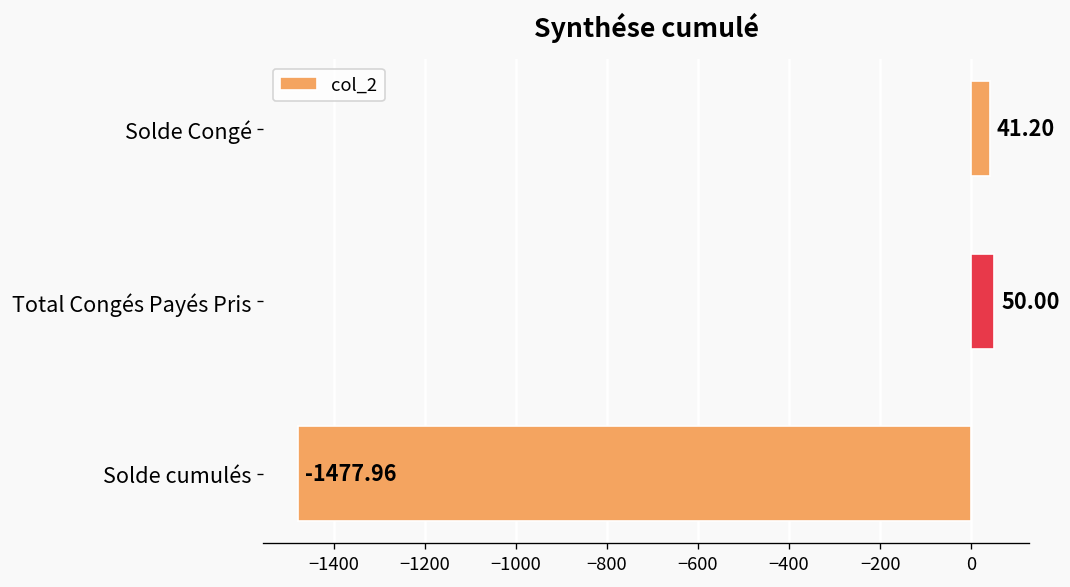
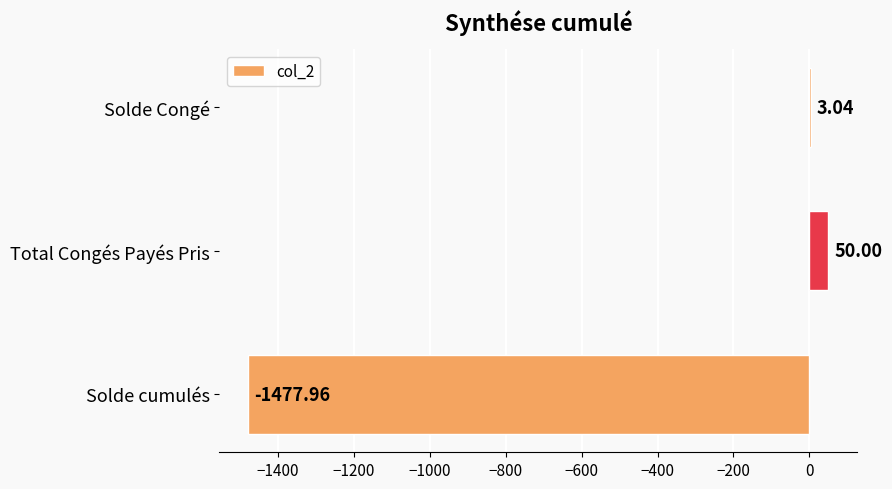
  {
-   "Solde Congé": 41.20,
+   "Solde Congé": 3.04,
    "Total Congés Payés Pris": 50.00,
    "Solde cumulés": -1477.96
  }
